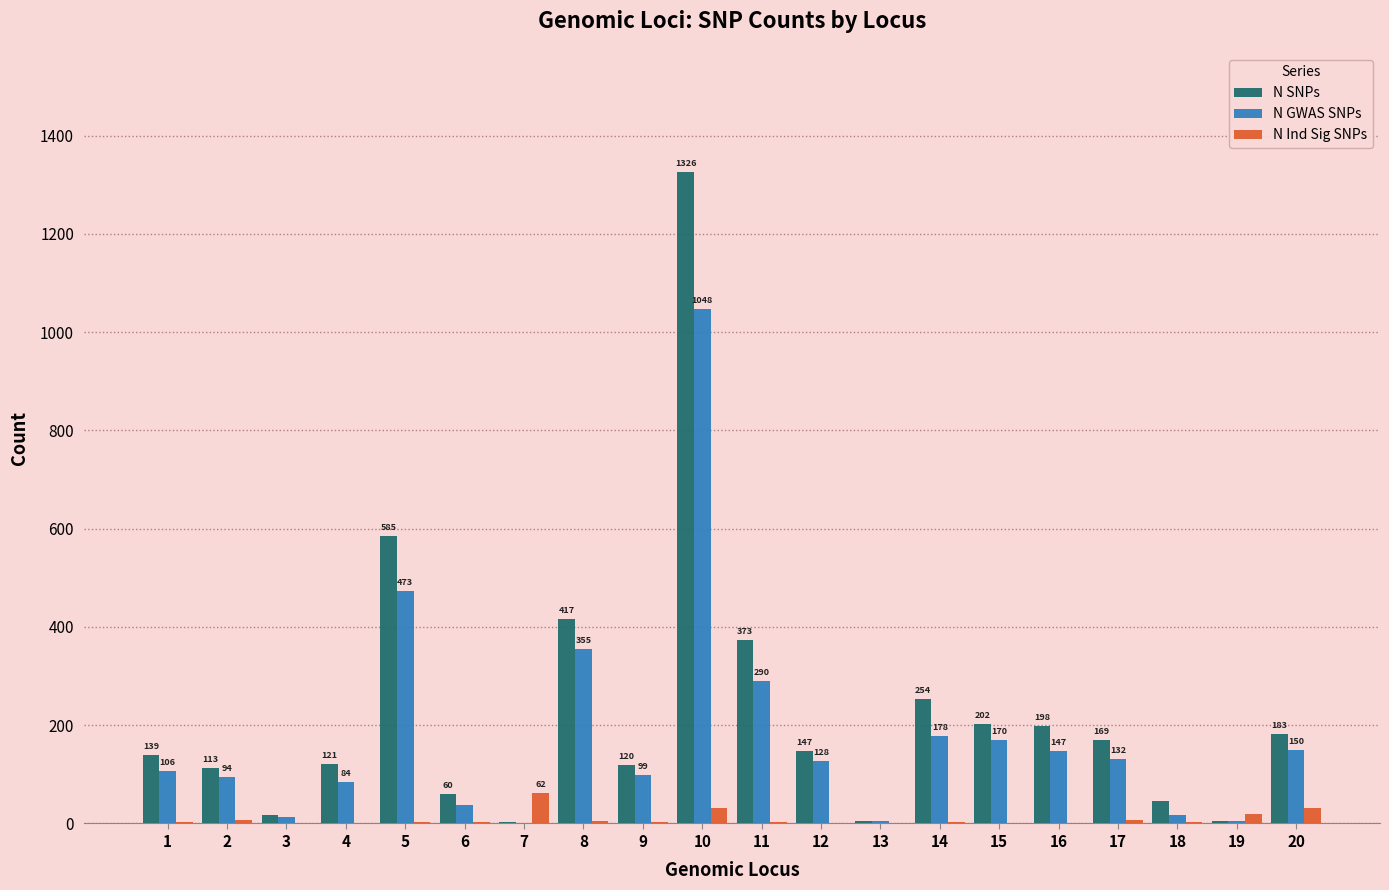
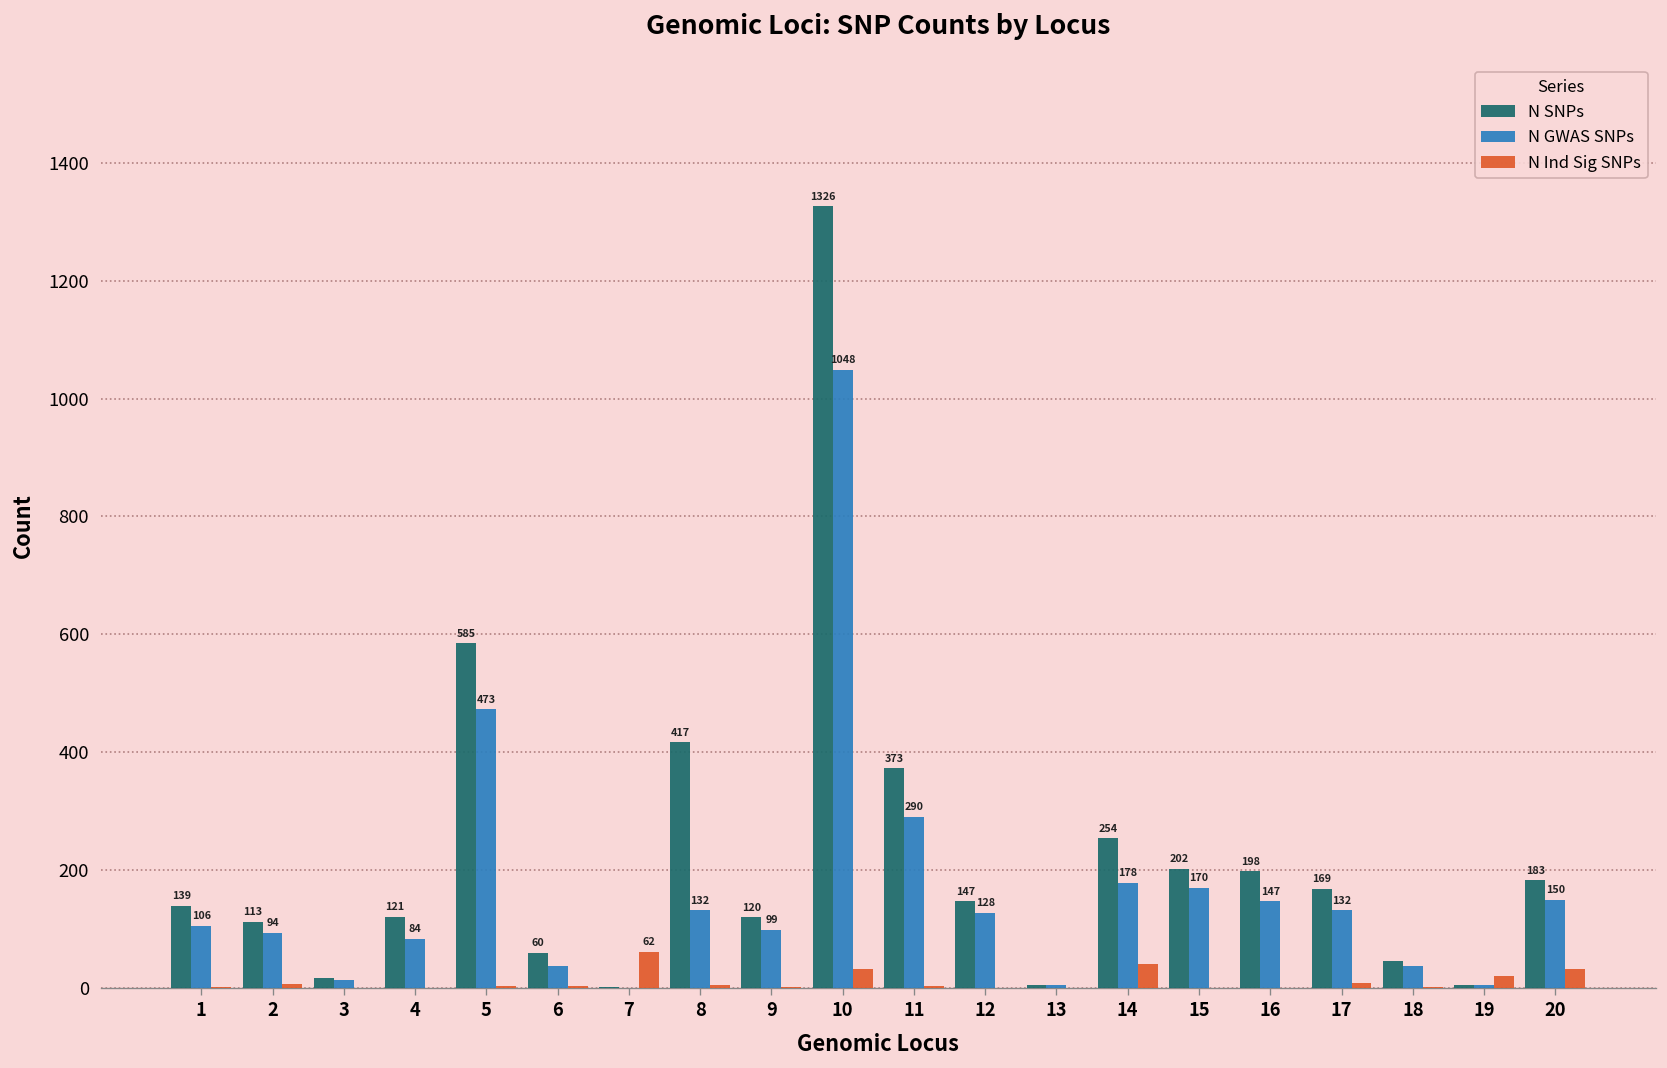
  {
    "N SNPs": {
      "1": 139,
      "2": 113,
      "4": 121,
      "5": 585,
      "6": 60,
      "8": 417,
      "9": 120,
      "10": 1326,
      "11": 373,
      "12": 147,
      "14": 254,
      "15": 202,
      "16": 198,
      "17": 169,
      "20": 183
    },
    "N GWAS SNPs": {
      "1": 106,
      "2": 94,
      "4": 84,
      "5": 473,
-     "8": 355,
+     "8": 132,
      "9": 99,
      "10": 1048,
      "11": 290,
      "12": 128,
      "14": 178,
      "15": 170,
      "16": 147,
      "17": 132,
-     "18": 20,
+     "18": 40,
      "20": 150
    },
    "N Ind Sig SNPs": {
      "2": 10,
      "8": 10,
      "10": 30,
-     "14": 0,
+     "14": 40,
      "17": 10,
      "19": 20,
      "20": 30
    }
  }
